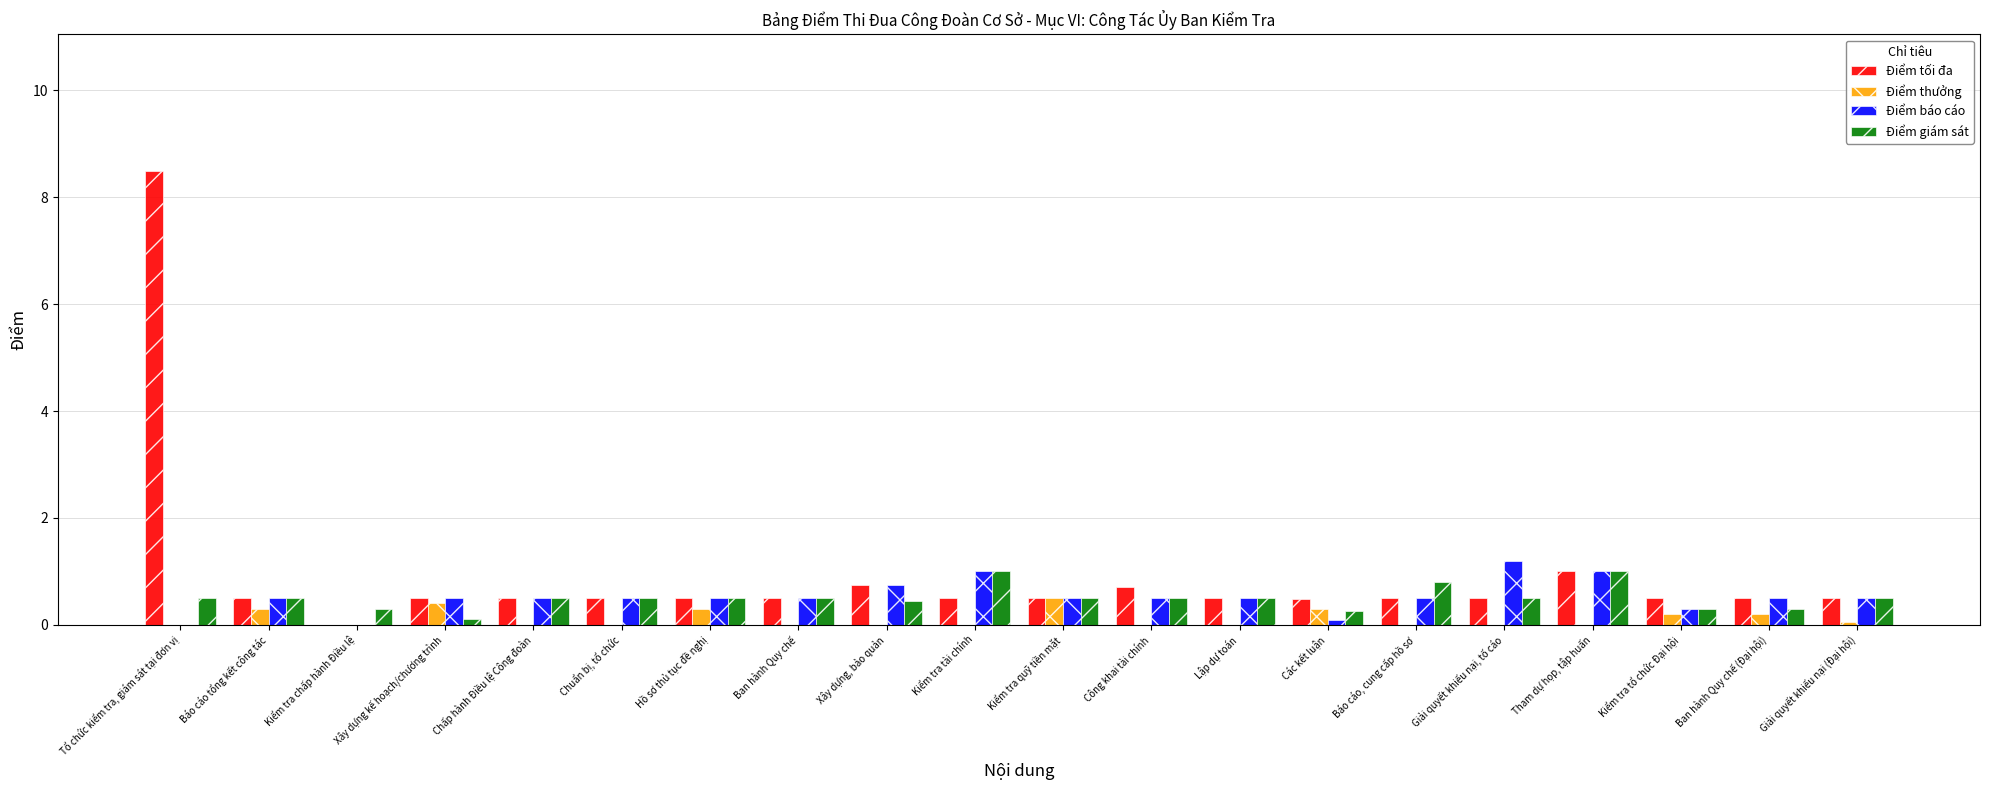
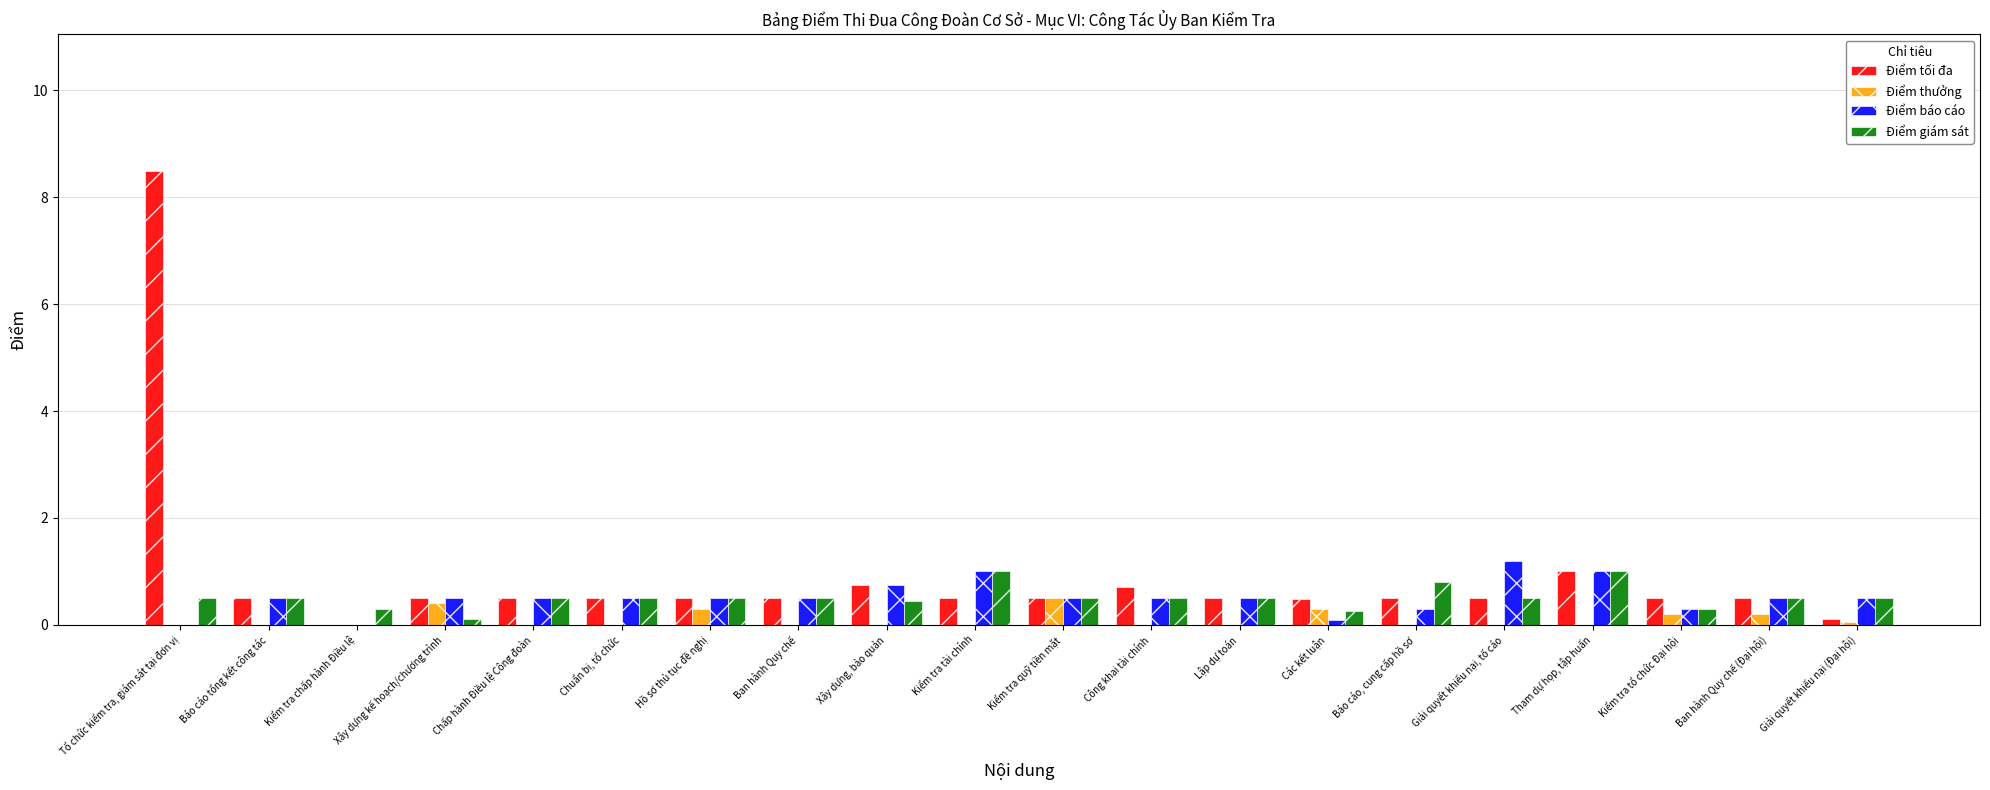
  {
    "Điểm tối đa": {
      "Tổ chức kiểm tra, giám sát tại đơn vị": 8.5,
      "Báo cáo tổng kết công tác": 0.5,
      "Kiểm tra chấp hành Điều lệ": 0.0,
      "Xây dựng kế hoạch/chương trình": 0.5,
      "Chấp hành Điều lệ Công đoàn": 0.5,
      "Chuẩn bị, tổ chức": 0.5,
      "Hồ sơ thủ tục đề nghị": 0.5,
      "Ban hành Quy chế": 0.5,
      "Xây dựng, bảo quản": 0.8,
      "Kiểm tra tài chính": 0.5,
      "Kiểm tra quỹ tiền mặt": 0.5,
      "Công khai tài chính": 0.7,
      "Lập dự toán": 0.5,
      "Các kết luận": 0.5,
      "Báo cáo, cung cấp hồ sơ": 0.5,
      "Giải quyết khiếu nại, tố cáo": 0.5,
      "Tham dự họp, tập huấn": 1.0,
      "Kiểm tra tổ chức Đại hội": 0.5,
      "Ban hành Quy chế (Đại hội)": 0.5,
-     "Giải quyết khiếu nại (Đại hội)": 0.5
+     "Giải quyết khiếu nại (Đại hội)": 0.1
    },
    "Điểm thưởng": {
      "Tổ chức kiểm tra, giám sát tại đơn vị": 0.0,
-     "Báo cáo tổng kết công tác": 0.3,
+     "Báo cáo tổng kết công tác": 0.0,
      "Kiểm tra chấp hành Điều lệ": 0.0,
      "Xây dựng kế hoạch/chương trình": 0.4,
      "Chấp hành Điều lệ Công đoàn": 0.0,
      "Chuẩn bị, tổ chức": 0.0,
      "Hồ sơ thủ tục đề nghị": 0.3,
      "Ban hành Quy chế": 0.0,
      "Xây dựng, bảo quản": 0.0,
      "Kiểm tra tài chính": 0.0,
      "Kiểm tra quỹ tiền mặt": 0.5,
      "Công khai tài chính": 0.0,
      "Lập dự toán": 0.0,
      "Các kết luận": 0.3,
      "Báo cáo, cung cấp hồ sơ": 0.0,
      "Giải quyết khiếu nại, tố cáo": 0.0,
      "Tham dự họp, tập huấn": 0.0,
      "Kiểm tra tổ chức Đại hội": 0.2,
      "Ban hành Quy chế (Đại hội)": 0.2,
      "Giải quyết khiếu nại (Đại hội)": 0.1
    },
    "Điểm báo cáo": {
      "Tổ chức kiểm tra, giám sát tại đơn vị": 0.0,
      "Báo cáo tổng kết công tác": 0.5,
      "Kiểm tra chấp hành Điều lệ": 0.0,
      "Xây dựng kế hoạch/chương trình": 0.5,
      "Chấp hành Điều lệ Công đoàn": 0.5,
      "Chuẩn bị, tổ chức": 0.5,
      "Hồ sơ thủ tục đề nghị": 0.5,
      "Ban hành Quy chế": 0.5,
      "Xây dựng, bảo quản": 0.8,
      "Kiểm tra tài chính": 1.0,
      "Kiểm tra quỹ tiền mặt": 0.5,
      "Công khai tài chính": 0.5,
      "Lập dự toán": 0.5,
      "Các kết luận": 0.1,
-     "Báo cáo, cung cấp hồ sơ": 0.5,
+     "Báo cáo, cung cấp hồ sơ": 0.3,
      "Giải quyết khiếu nại, tố cáo": 1.2,
      "Tham dự họp, tập huấn": 1.0,
      "Kiểm tra tổ chức Đại hội": 0.3,
      "Ban hành Quy chế (Đại hội)": 0.5,
      "Giải quyết khiếu nại (Đại hội)": 0.5
    },
    "Điểm giám sát": {
      "Tổ chức kiểm tra, giám sát tại đơn vị": 0.5,
      "Báo cáo tổng kết công tác": 0.5,
      "Kiểm tra chấp hành Điều lệ": 0.3,
      "Xây dựng kế hoạch/chương trình": 0.1,
      "Chấp hành Điều lệ Công đoàn": 0.5,
      "Chuẩn bị, tổ chức": 0.5,
      "Hồ sơ thủ tục đề nghị": 0.5,
      "Ban hành Quy chế": 0.5,
      "Xây dựng, bảo quản": 0.4,
      "Kiểm tra tài chính": 1.0,
      "Kiểm tra quỹ tiền mặt": 0.5,
      "Công khai tài chính": 0.5,
      "Lập dự toán": 0.5,
      "Các kết luận": 0.3,
      "Báo cáo, cung cấp hồ sơ": 0.8,
      "Giải quyết khiếu nại, tố cáo": 0.5,
      "Tham dự họp, tập huấn": 1.0,
      "Kiểm tra tổ chức Đại hội": 0.3,
-     "Ban hành Quy chế (Đại hội)": 0.3,
+     "Ban hành Quy chế (Đại hội)": 0.5,
      "Giải quyết khiếu nại (Đại hội)": 0.5
    }
  }
